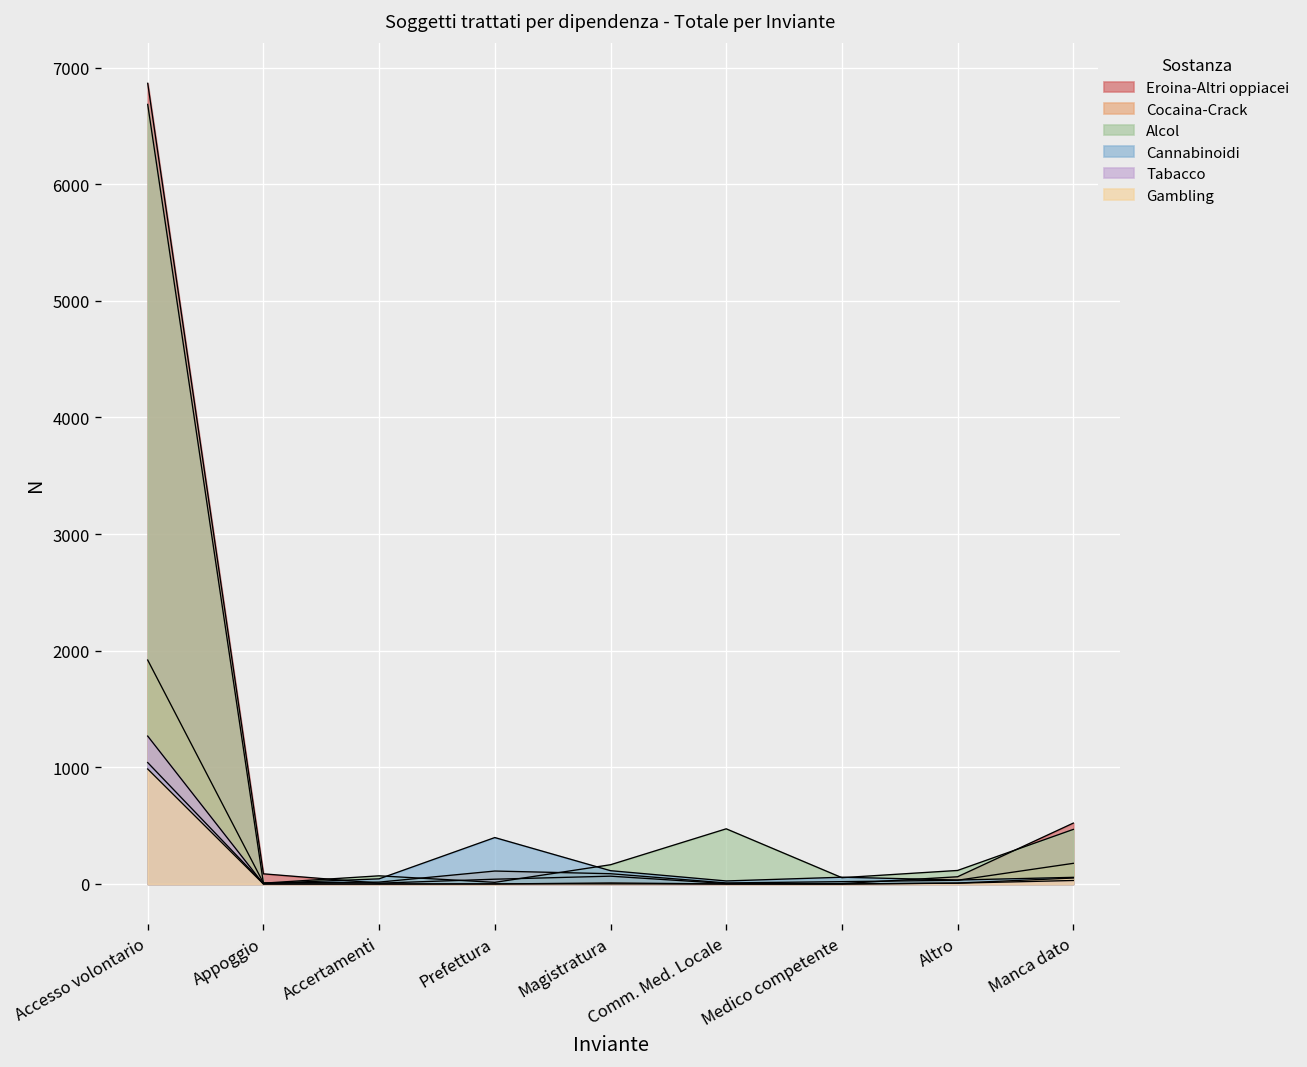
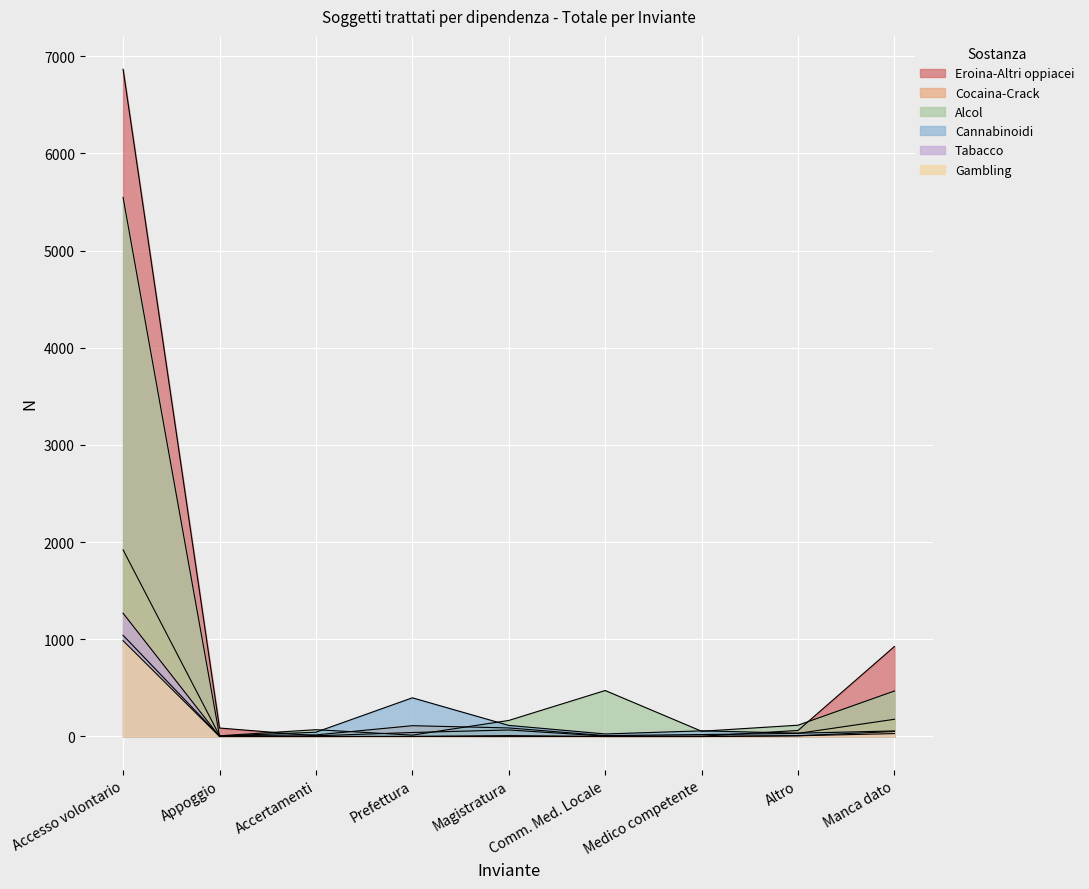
  {
    "Eroina-Altri oppiacei": {
      "Accesso volontario": 6900,
      "Appoggio": 100,
      "Prefettura": 0,
      "Altro": 100,
-     "Manca dato": 500
+     "Manca dato": 900
    },
    "Alcol": {
-     "Accesso volontario": 6700,
+     "Accesso volontario": 5500,
      "Magistratura": 200,
      "Comm. Med. Locale": 500,
      "Altro": 100,
      "Manca dato": 500
    }
  }
